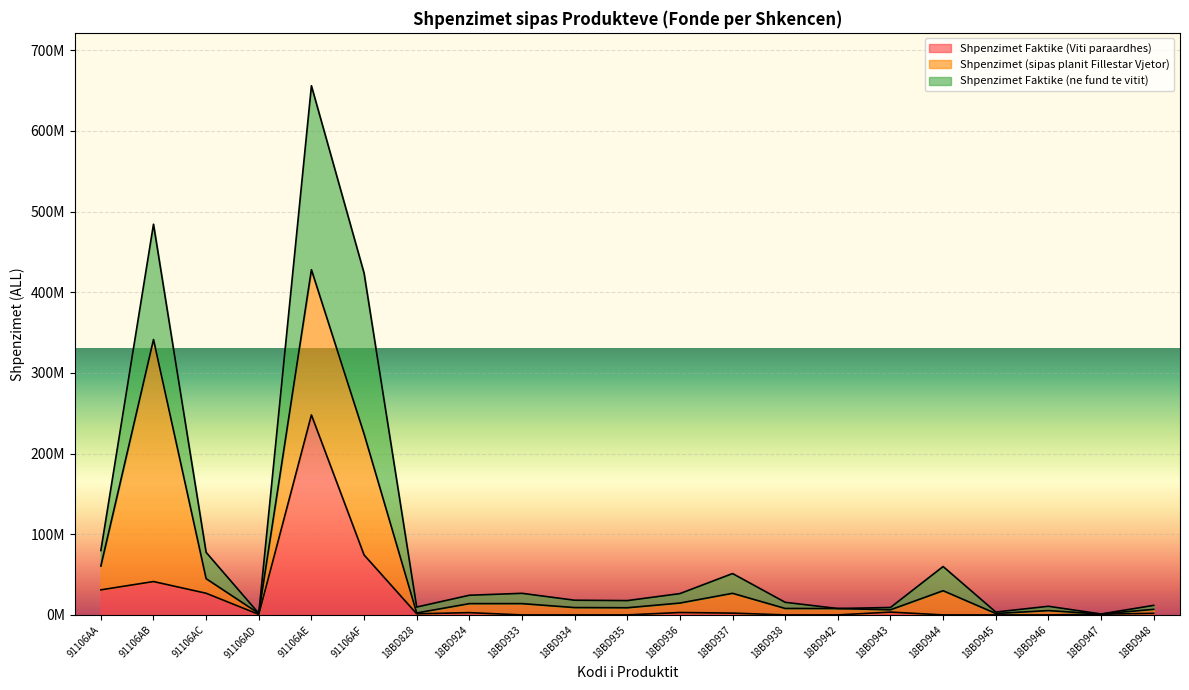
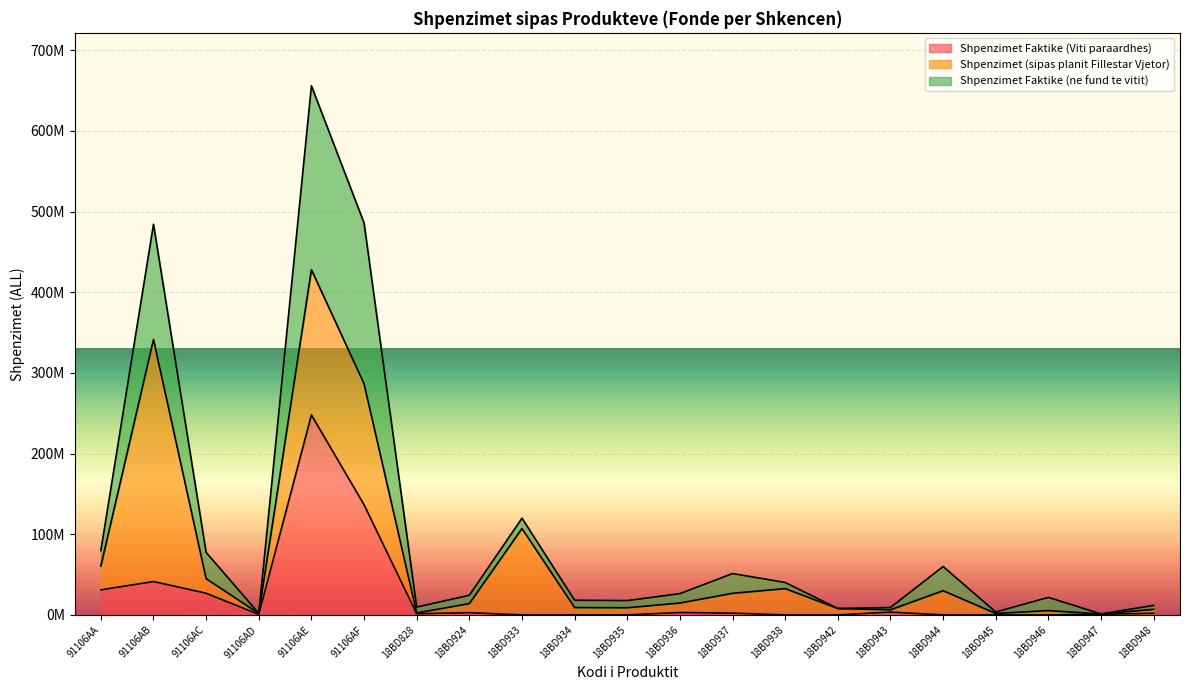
  {
    "Shpenzimet Faktike (Viti paraardhes)": {
      "91106AA": 30000000,
      "91106AB": 40000000,
      "91106AC": 30000000,
      "91106AE": 250000000,
-     "91106AF": 70000000,
+     "91106AF": 140000000,
      "18BD924": 0,
      "18BD933": 0,
      "18BD934": 0,
      "18BD935": 0,
      "18BD936": 0,
      "18BD937": 0,
      "18BD938": 0,
      "18BD942": 0,
      "18BD944": 0,
      "18BD946": 0,
      "18BD948": 0
    },
    "Shpenzimet (sipas planit Fillestar Vjetor)": {
      "91106AA": 30000000,
      "91106AB": 300000000,
      "91106AC": 20000000,
      "91106AE": 180000000,
      "91106AF": 150000000,
      "18BD924": 10000000,
-     "18BD933": 10000000,
+     "18BD933": 110000000,
      "18BD934": 10000000,
      "18BD935": 10000000,
      "18BD936": 10000000,
      "18BD937": 20000000,
-     "18BD938": 10000000,
+     "18BD938": 30000000,
      "18BD944": 30000000,
      "18BD946": 10000000,
      "18BD948": 0
    },
    "Shpenzimet Faktike (ne fund te vitit)": {
      "91106AA": 20000000,
      "91106AB": 140000000,
      "91106AC": 30000000,
      "91106AE": 230000000,
      "91106AF": 200000000,
      "18BD828": 10000000,
      "18BD924": 10000000,
      "18BD933": 10000000,
      "18BD934": 10000000,
      "18BD935": 10000000,
      "18BD936": 10000000,
      "18BD937": 20000000,
      "18BD938": 10000000,
      "18BD944": 30000000,
-     "18BD946": 10000000,
+     "18BD946": 20000000,
      "18BD948": 0
    }
  }
